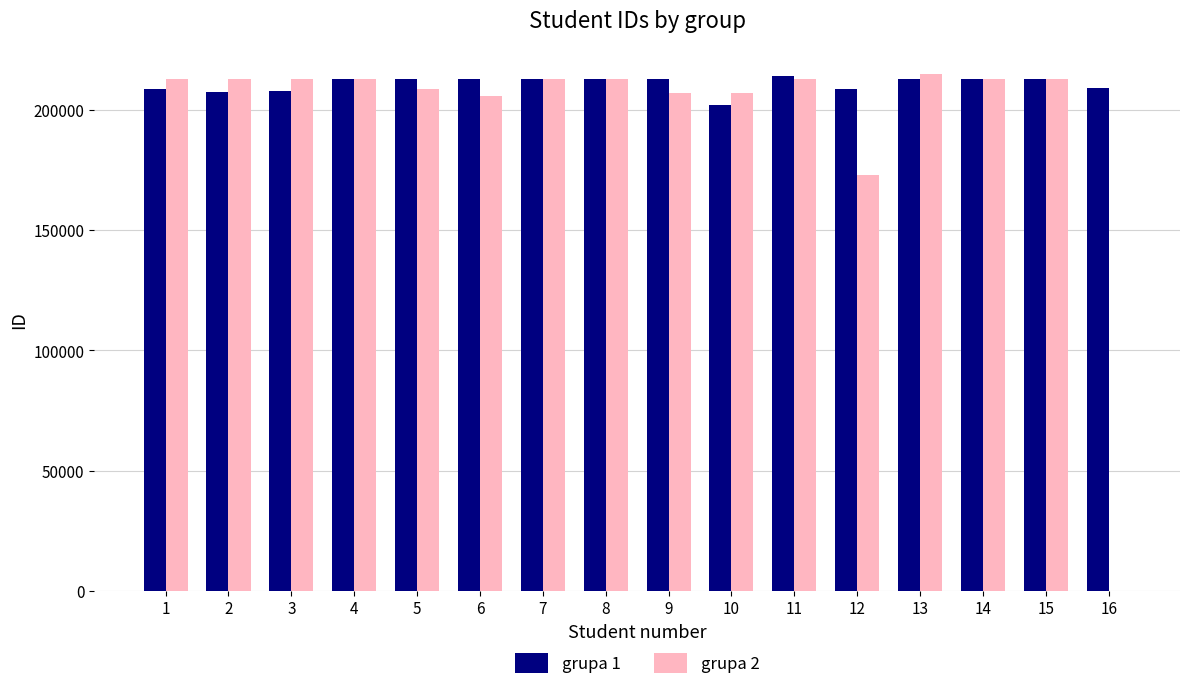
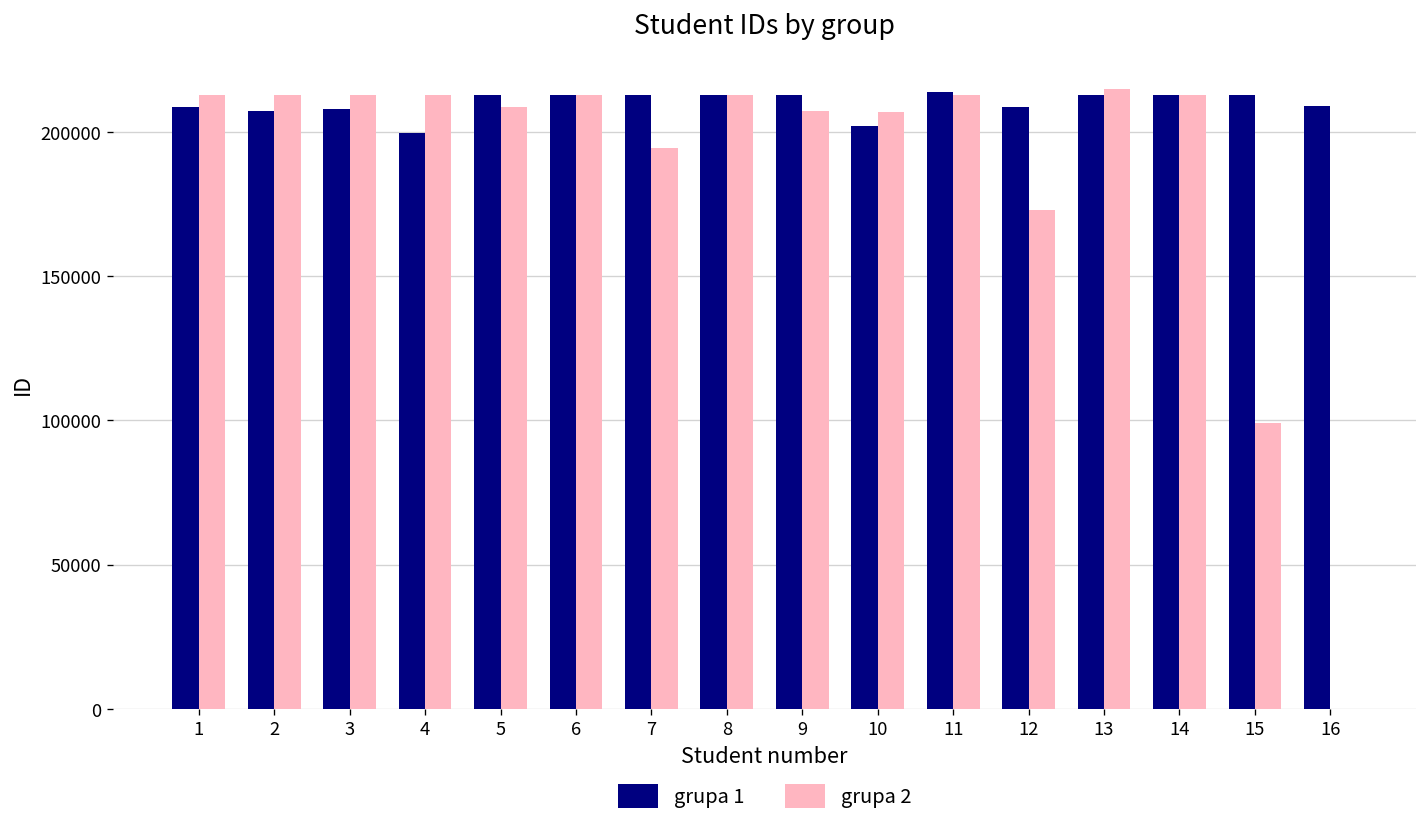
  {
    "grupa 1": {
      "1": 209000,
      "2": 207000,
      "3": 208000,
-     "4": 213000,
+     "4": 200000,
      "5": 213000,
      "6": 213000,
      "7": 213000,
      "8": 213000,
      "9": 213000,
      "10": 202000,
      "11": 214000,
      "12": 209000,
      "13": 213000,
      "14": 213000,
      "15": 213000,
      "16": 209000
    },
    "grupa 2": {
      "1": 213000,
      "2": 213000,
      "3": 213000,
      "4": 213000,
      "5": 209000,
-     "6": 206000,
-     "7": 213000,
+     "6": 213000,
+     "7": 195000,
      "8": 213000,
      "9": 207000,
      "10": 207000,
      "11": 213000,
      "12": 173000,
      "13": 215000,
      "14": 213000,
-     "15": 213000,
+     "15": 99000,
      "16": 0
    }
  }
